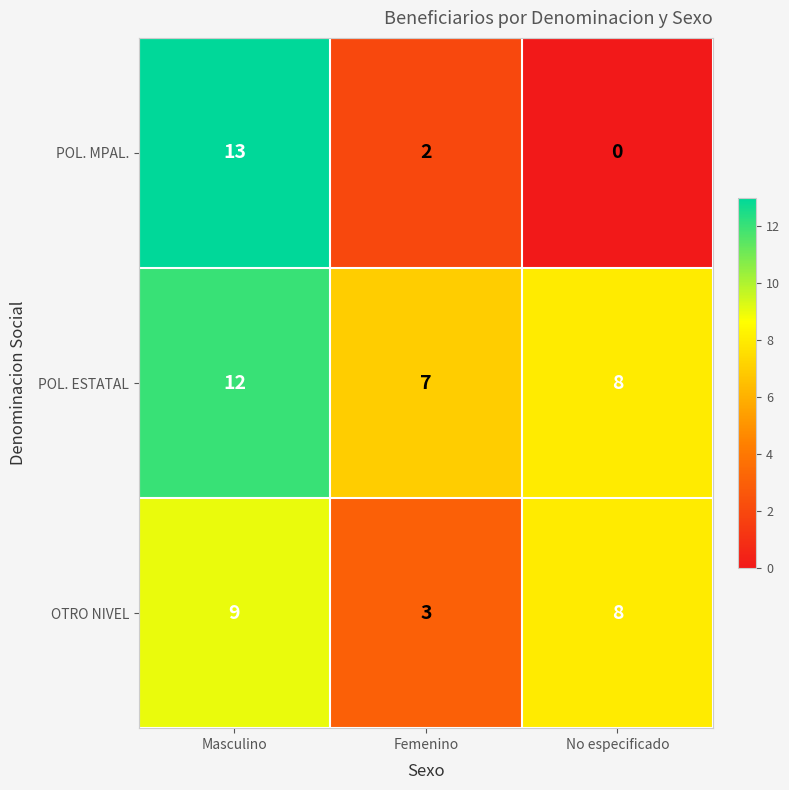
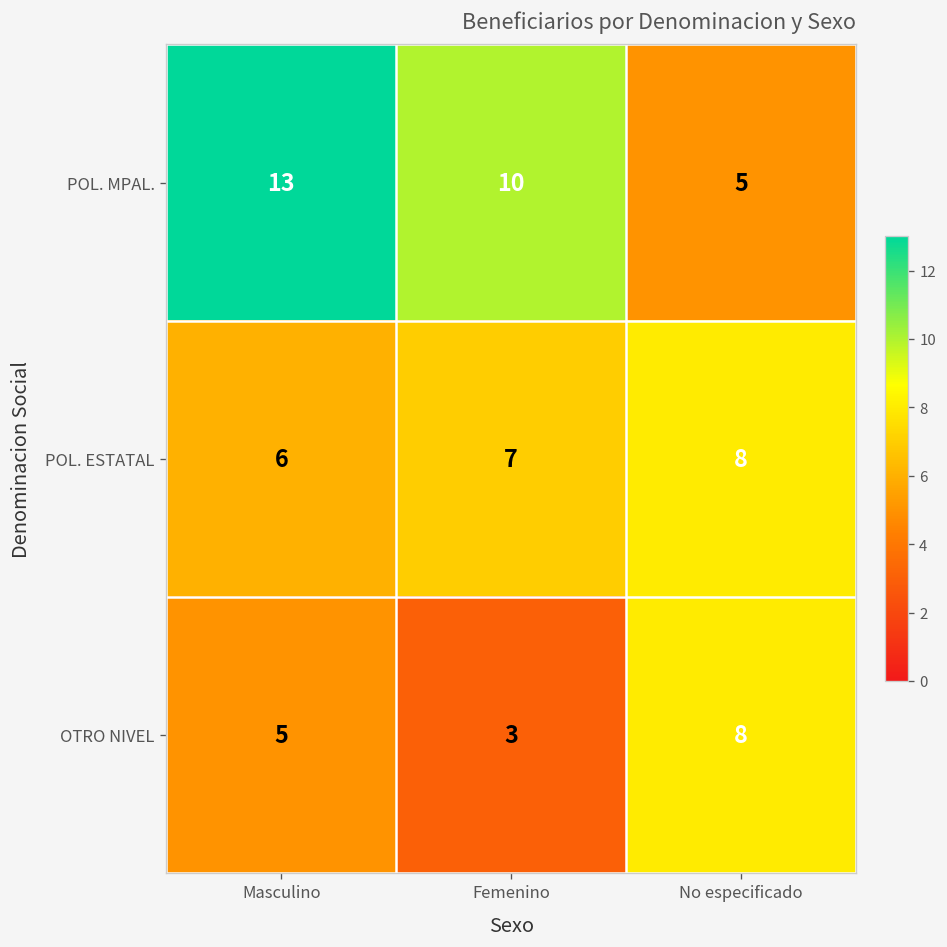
  {
    "POL. MPAL.": {
      "Masculino": 13,
-     "Femenino": 2,
-     "No especificado": 0
+     "Femenino": 10,
+     "No especificado": 5
    },
    "POL. ESTATAL": {
-     "Masculino": 12,
+     "Masculino": 6,
      "Femenino": 7,
      "No especificado": 8
    },
    "OTRO NIVEL": {
-     "Masculino": 9,
+     "Masculino": 5,
      "Femenino": 3,
      "No especificado": 8
    }
  }
